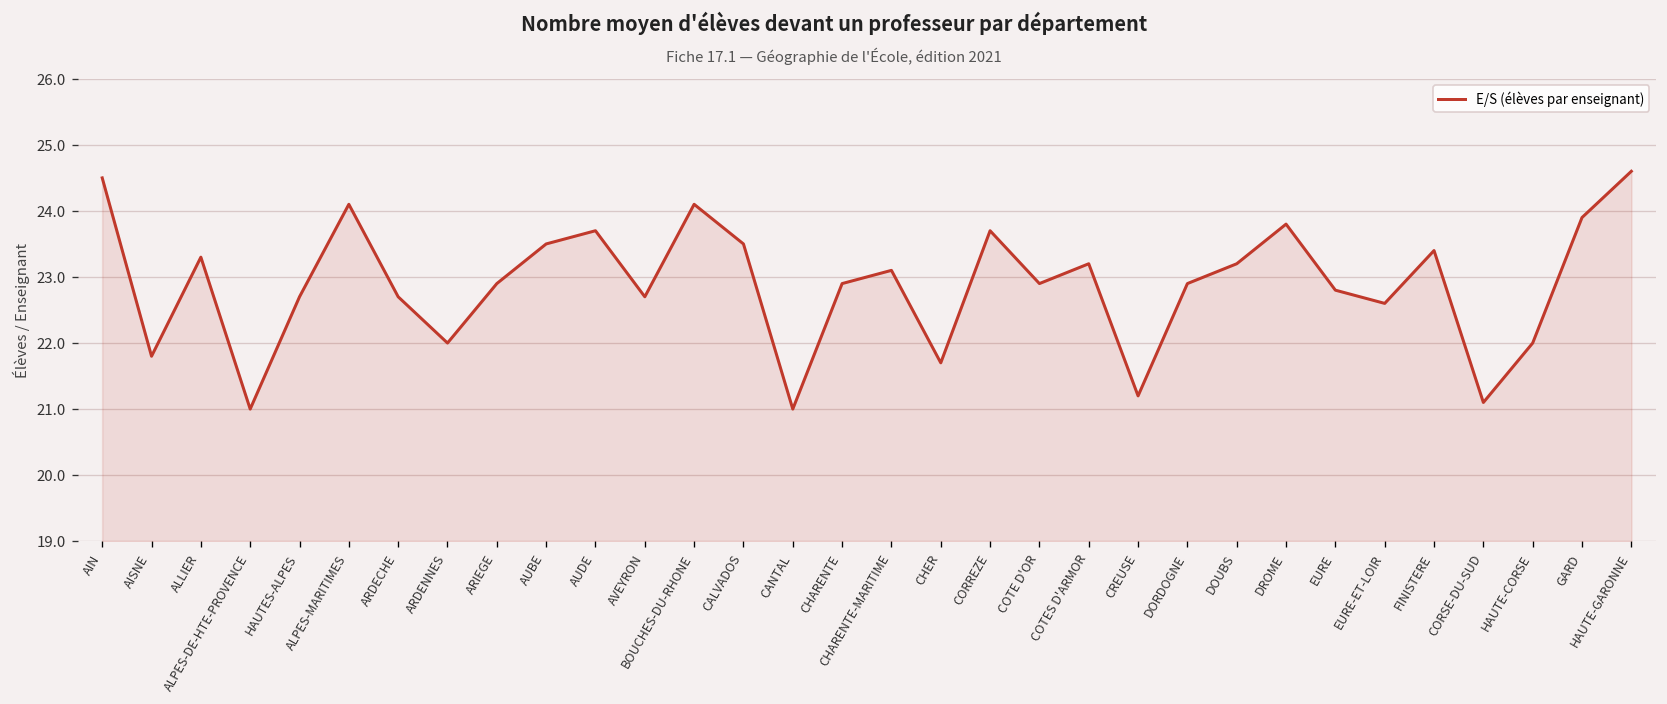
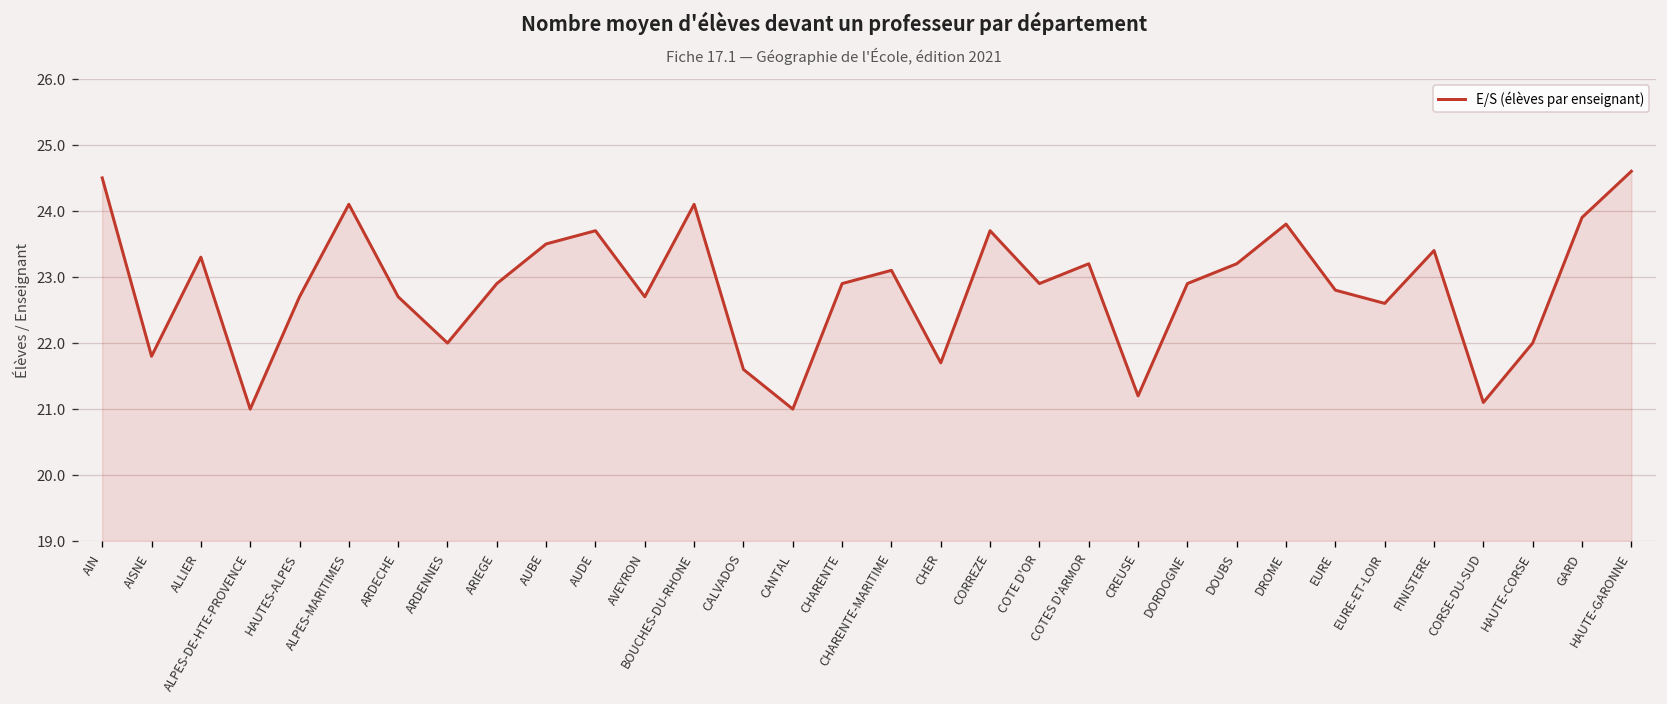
  {
    "AIN": 24.5,
    "AISNE": 21.8,
    "ALLIER": 23.3,
    "ALPES-DE-HTE-PROVENCE": 21.0,
    "HAUTES-ALPES": 22.7,
    "ALPES-MARITIMES": 24.1,
    "ARDECHE": 22.7,
    "ARDENNES": 22.0,
    "ARIEGE": 22.9,
    "AUBE": 23.5,
    "AUDE": 23.7,
    "AVEYRON": 22.7,
    "BOUCHES-DU-RHONE": 24.1,
-   "CALVADOS": 23.5,
+   "CALVADOS": 21.6,
    "CANTAL": 21.0,
    "CHARENTE": 22.9,
    "CHARENTE-MARITIME": 23.1,
    "CHER": 21.7,
    "CORREZE": 23.7,
    "COTE D'OR": 22.9,
    "COTES D'ARMOR": 23.2,
    "CREUSE": 21.2,
    "DORDOGNE": 22.9,
    "DOUBS": 23.2,
    "DROME": 23.8,
    "EURE": 22.8,
    "EURE-ET-LOIR": 22.6,
    "FINISTERE": 23.4,
    "CORSE-DU-SUD": 21.1,
    "HAUTE-CORSE": 22.0,
    "GARD": 23.9,
    "HAUTE-GARONNE": 24.6
  }
